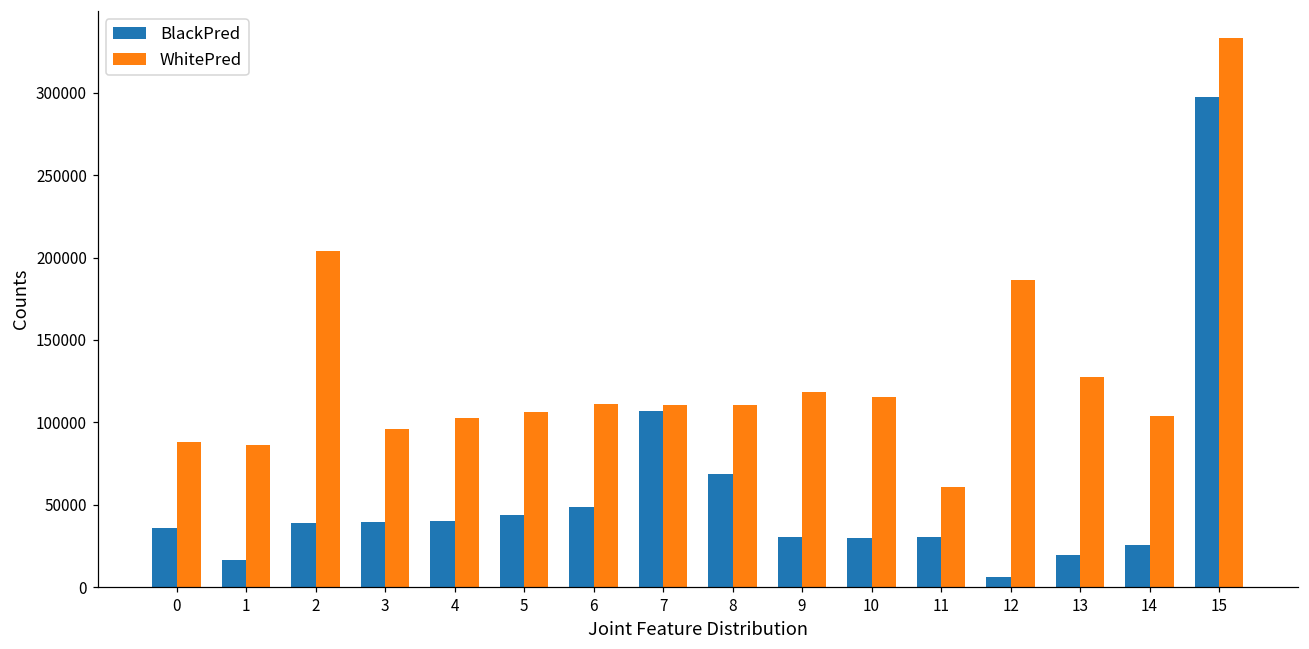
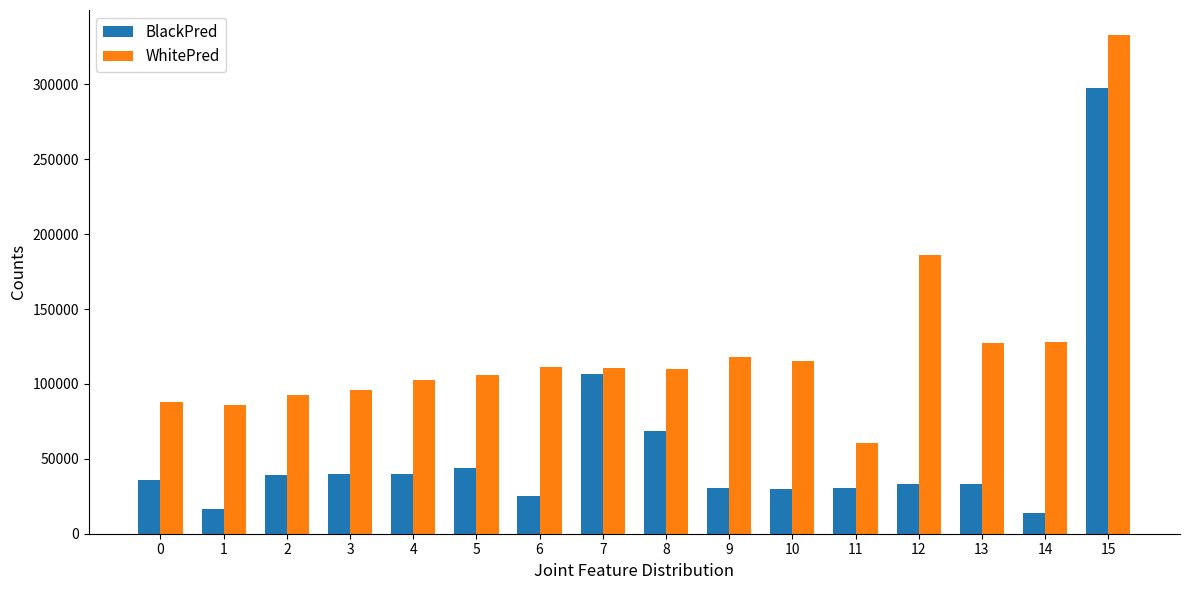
  {
    "BlackPred": {
      "0": 36000,
      "1": 17000,
      "2": 39000,
      "3": 40000,
      "4": 40000,
      "5": 44000,
-     "6": 48000,
+     "6": 25000,
      "7": 107000,
      "8": 68000,
      "9": 30000,
      "10": 30000,
      "11": 30000,
-     "12": 6000,
-     "13": 19000,
-     "14": 26000,
+     "12": 33000,
+     "13": 33000,
+     "14": 14000,
      "15": 298000
    },
    "WhitePred": {
      "0": 88000,
      "1": 86000,
-     "2": 204000,
+     "2": 92000,
      "3": 96000,
      "4": 102000,
      "5": 106000,
      "6": 111000,
      "7": 110000,
      "8": 110000,
      "9": 118000,
      "10": 115000,
      "11": 61000,
      "12": 186000,
      "13": 127000,
-     "14": 104000,
+     "14": 128000,
      "15": 333000
    }
  }
